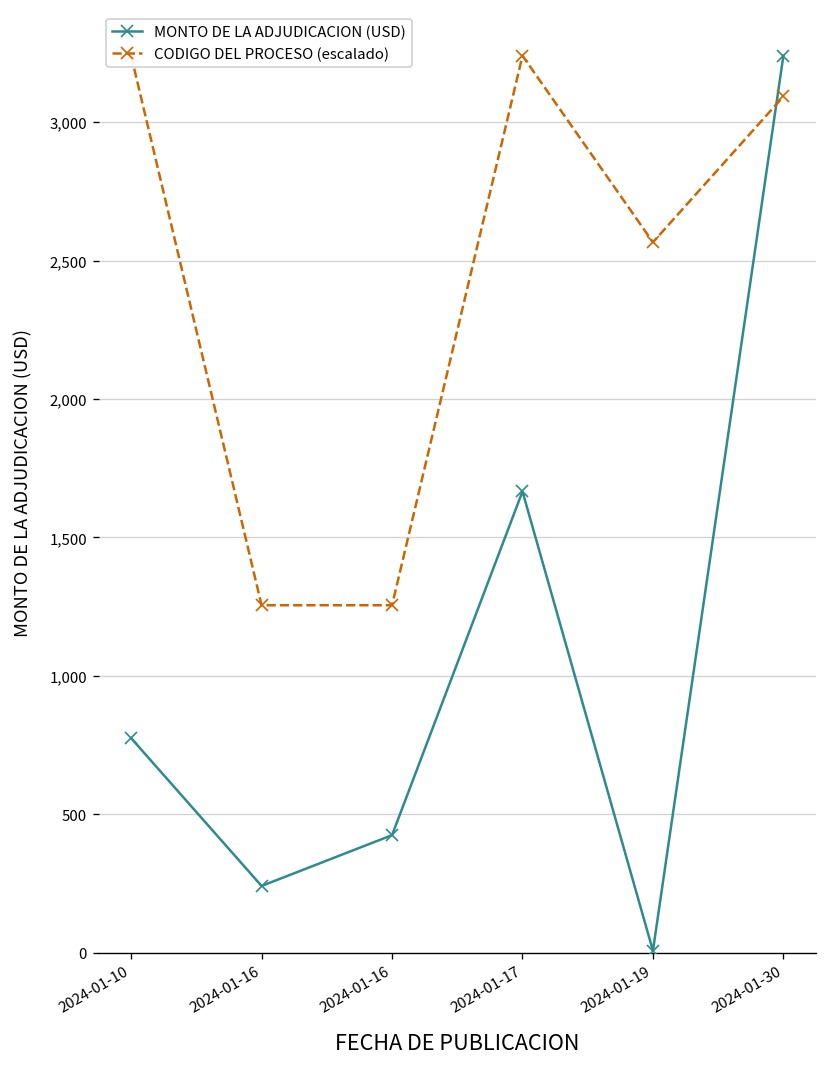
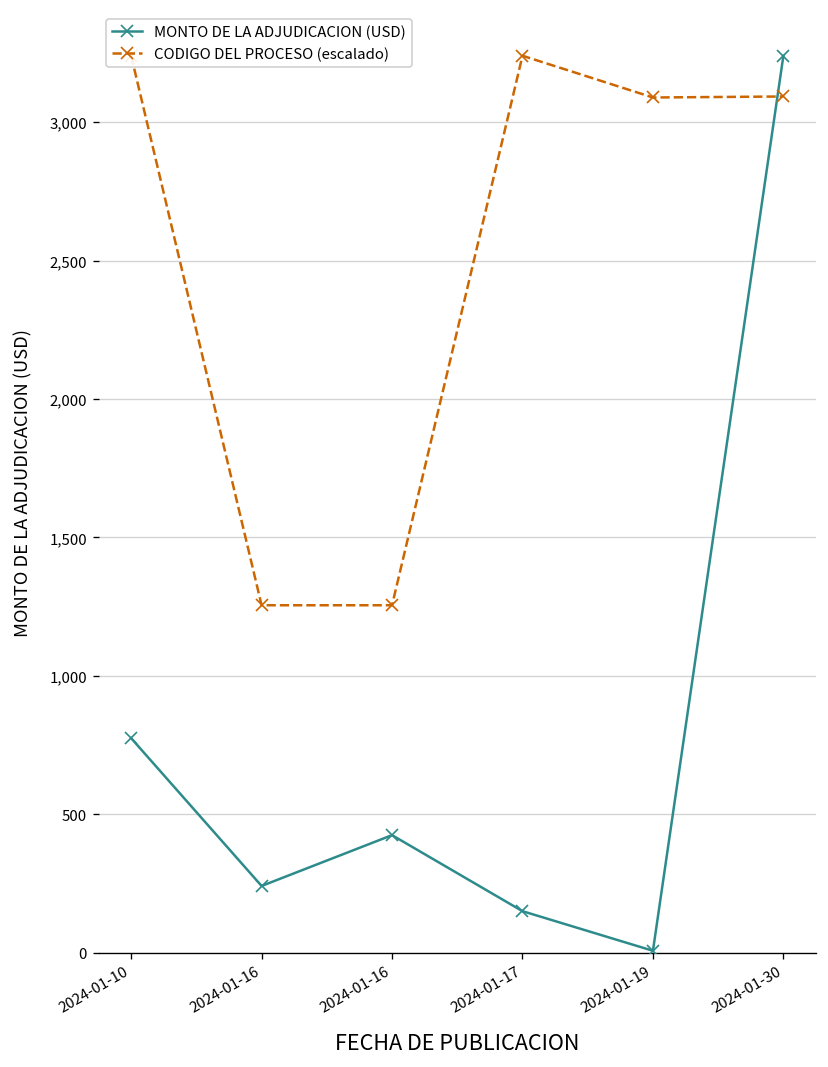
  {
    "MONTO DE LA ADJUDICACION (USD)": {
      "2024-01-10": "780",
-     "2024-01-17": "1,670",
+     "2024-01-17": "150",
      "2024-01-19": "10",
      "2024-01-30": "3,240"
    },
    "CODIGO DEL PROCESO (escalado)": {
      "2024-01-17": "3,240",
-     "2024-01-19": "2,570",
+     "2024-01-19": "3,090",
      "2024-01-30": "3,090"
    }
  }
